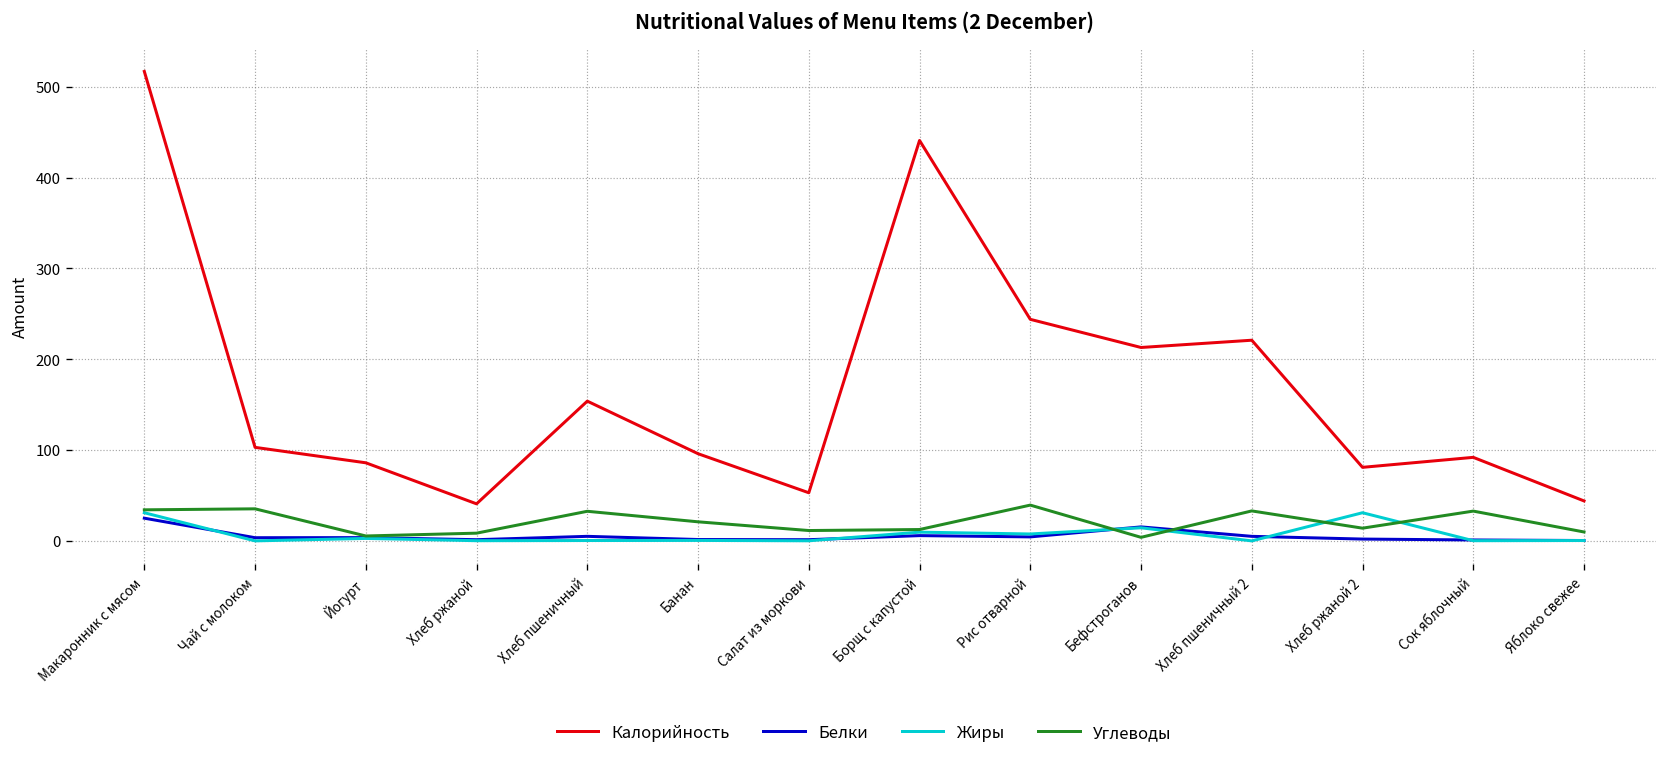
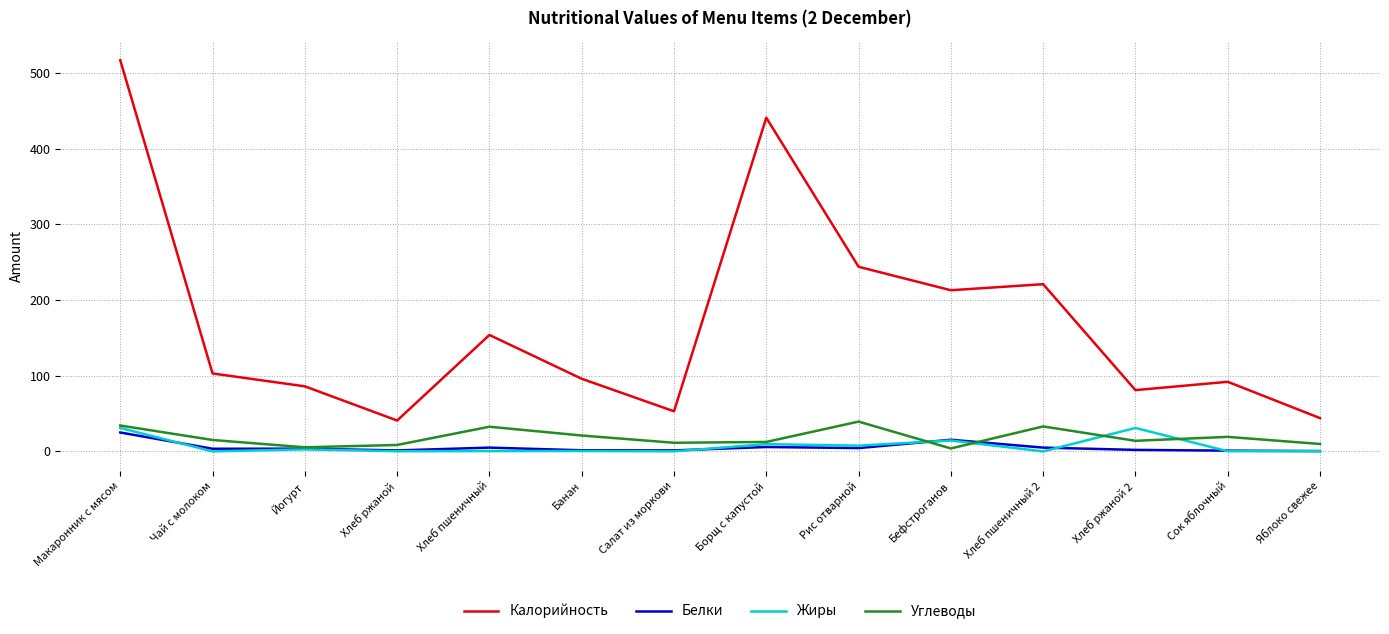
  {
    "Калорийность": {
      "Макаронник с мясом": 520,
      "Чай с молоком": 100,
      "Йогурт": 90,
      "Хлеб ржаной": 40,
      "Хлеб пшеничный": 150,
      "Банан": 100,
      "Салат из моркови": 50,
      "Борщ с капустой": 440,
      "Рис отварной": 240,
      "Бефстроганов": 210,
      "Хлеб пшеничный 2": 220,
      "Хлеб ржаной 2": 80,
      "Сок яблочный": 90,
      "Яблоко свежее": 40
    },
    "Белки": {
      "Макаронник с мясом": 30,
      "Чай с молоком": 0,
      "Хлеб пшеничный": 10,
      "Борщ с капустой": 10,
      "Хлеб пшеничный 2": 10,
      "Хлеб ржаной 2": 0
    },
    "Жиры": {
      "Чай с молоком": 0,
      "Хлеб пшеничный": 0,
      "Хлеб пшеничный 2": 0,
      "Хлеб ржаной 2": 30
    },
    "Углеводы": {
-     "Чай с молоком": 40,
+     "Чай с молоком": 20,
      "Хлеб ржаной": 10,
      "Хлеб пшеничный": 30,
      "Банан": 20,
      "Салат из моркови": 10,
      "Рис отварной": 40,
      "Бефстроганов": 0,
      "Хлеб пшеничный 2": 30,
      "Хлеб ржаной 2": 10,
-     "Сок яблочный": 30,
+     "Сок яблочный": 20,
      "Яблоко свежее": 10
    }
  }
